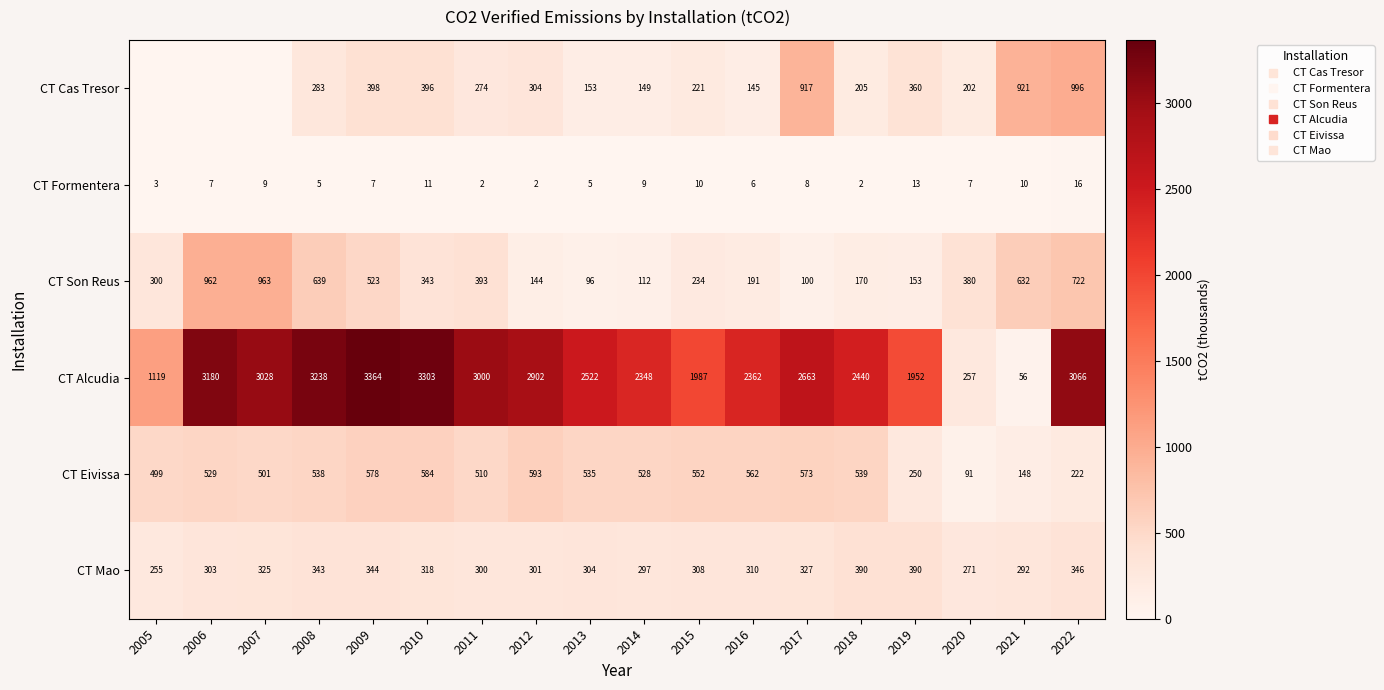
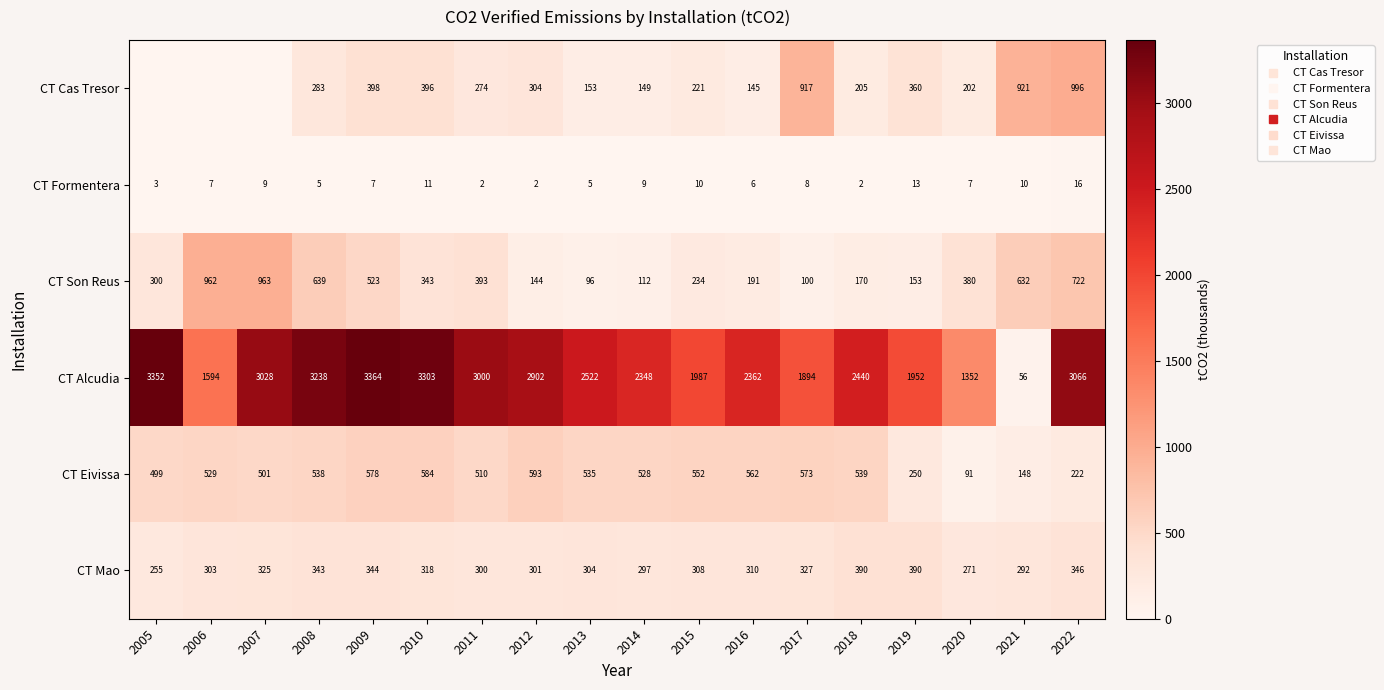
  {
    "CT Cas Tresor": {
      "2008": 283,
      "2009": 398,
      "2010": 396,
      "2011": 274,
      "2012": 304,
      "2013": 153,
      "2014": 149,
      "2015": 221,
      "2016": 145,
      "2017": 917,
      "2018": 205,
      "2019": 360,
      "2020": 202,
      "2021": 921,
      "2022": 996
    },
    "CT Formentera": {
      "2005": 3,
      "2006": 7,
      "2007": 9,
      "2008": 5,
      "2009": 7,
      "2010": 11,
      "2011": 2,
      "2012": 2,
      "2013": 5,
      "2014": 9,
      "2015": 10,
      "2016": 6,
      "2017": 8,
      "2018": 2,
      "2019": 13,
      "2020": 7,
      "2021": 10,
      "2022": 16
    },
    "CT Son Reus": {
      "2005": 300,
      "2006": 962,
      "2007": 963,
      "2008": 639,
      "2009": 523,
      "2010": 343,
      "2011": 393,
      "2012": 144,
      "2013": 96,
      "2014": 112,
      "2015": 234,
      "2016": 191,
      "2017": 100,
      "2018": 170,
      "2019": 153,
      "2020": 380,
      "2021": 632,
      "2022": 722
    },
    "CT Alcudia": {
-     "2005": 1119,
-     "2006": 3180,
+     "2005": 3352,
+     "2006": 1594,
      "2007": 3028,
      "2008": 3238,
      "2009": 3364,
      "2010": 3303,
      "2011": 3000,
      "2012": 2902,
      "2013": 2522,
      "2014": 2348,
      "2015": 1987,
      "2016": 2362,
-     "2017": 2663,
+     "2017": 1894,
      "2018": 2440,
      "2019": 1952,
-     "2020": 257,
+     "2020": 1352,
      "2021": 56,
      "2022": 3066
    },
    "CT Eivissa": {
      "2005": 499,
      "2006": 529,
      "2007": 501,
      "2008": 538,
      "2009": 578,
      "2010": 584,
      "2011": 510,
      "2012": 593,
      "2013": 535,
      "2014": 528,
      "2015": 552,
      "2016": 562,
      "2017": 573,
      "2018": 539,
      "2019": 250,
      "2020": 91,
      "2021": 148,
      "2022": 222
    },
    "CT Mao": {
      "2005": 255,
      "2006": 303,
      "2007": 325,
      "2008": 343,
      "2009": 344,
      "2010": 318,
      "2011": 300,
      "2012": 301,
      "2013": 304,
      "2014": 297,
      "2015": 308,
      "2016": 310,
      "2017": 327,
      "2018": 390,
      "2019": 390,
      "2020": 271,
      "2021": 292,
      "2022": 346
    }
  }
